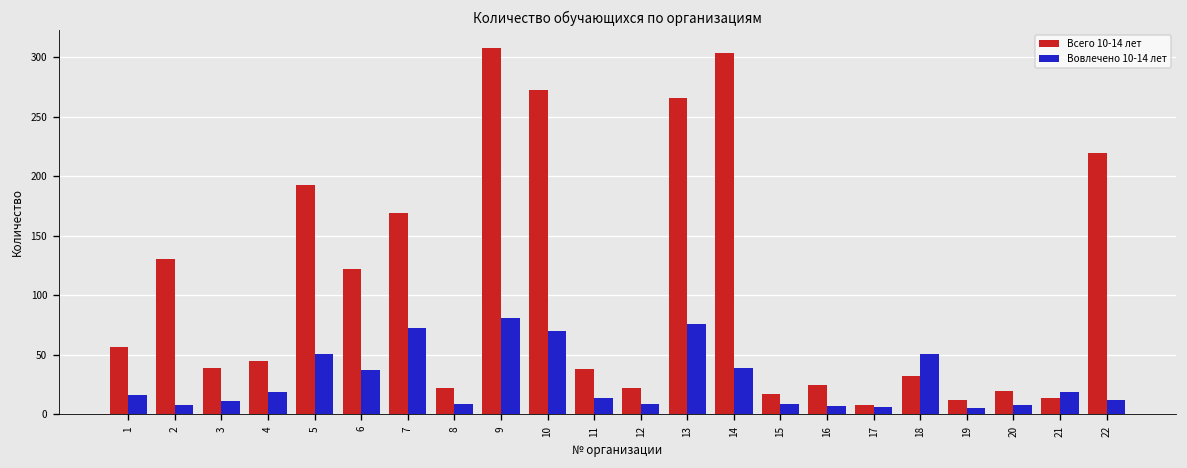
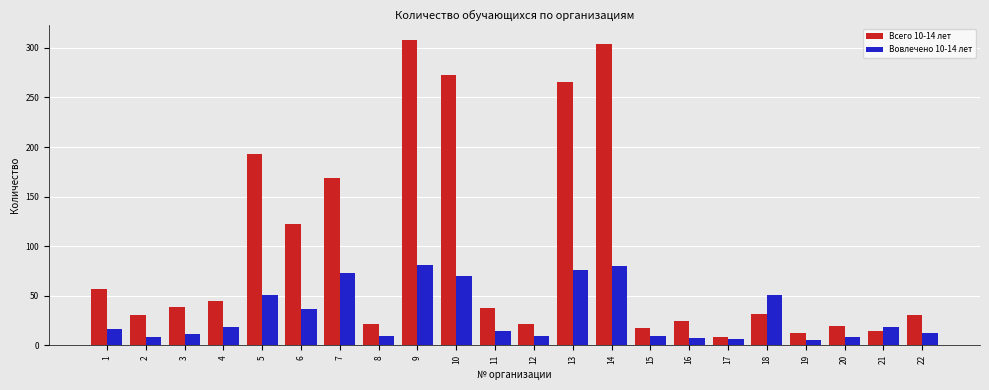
  {
    "Всего 10-14 лет": {
      "1": 60,
-     "2": 130,
+     "2": 30,
      "3": 40,
      "4": 50,
      "5": 190,
      "6": 120,
      "7": 170,
      "8": 20,
      "9": 310,
      "10": 270,
      "11": 40,
      "12": 20,
      "13": 270,
      "14": 300,
      "15": 20,
      "16": 30,
      "17": 10,
      "18": 30,
      "19": 10,
      "20": 20,
      "21": 10,
-     "22": 220
+     "22": 30
    },
    "Вовлечено 10-14 лет": {
      "1": 20,
      "2": 10,
      "3": 10,
      "4": 20,
      "5": 50,
      "6": 40,
      "7": 70,
      "8": 10,
      "9": 80,
      "10": 70,
      "11": 10,
      "12": 10,
      "13": 80,
-     "14": 40,
+     "14": 80,
      "15": 10,
      "16": 10,
      "17": 10,
      "18": 50,
      "19": 10,
      "20": 10,
      "21": 20,
      "22": 10
    }
  }
